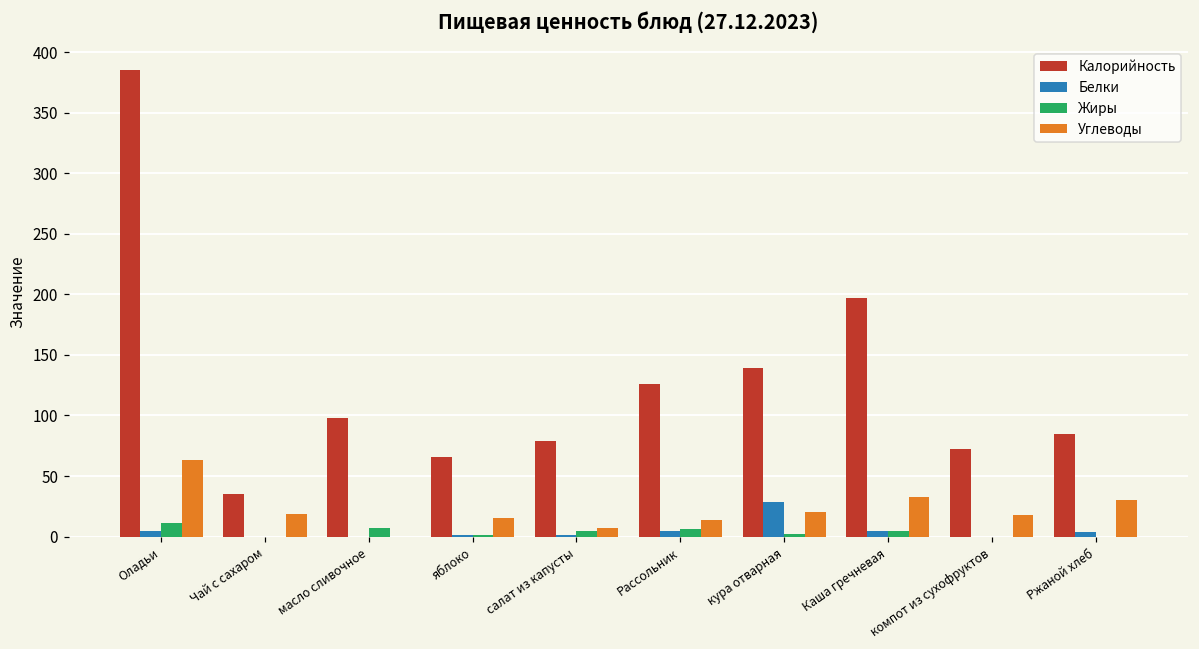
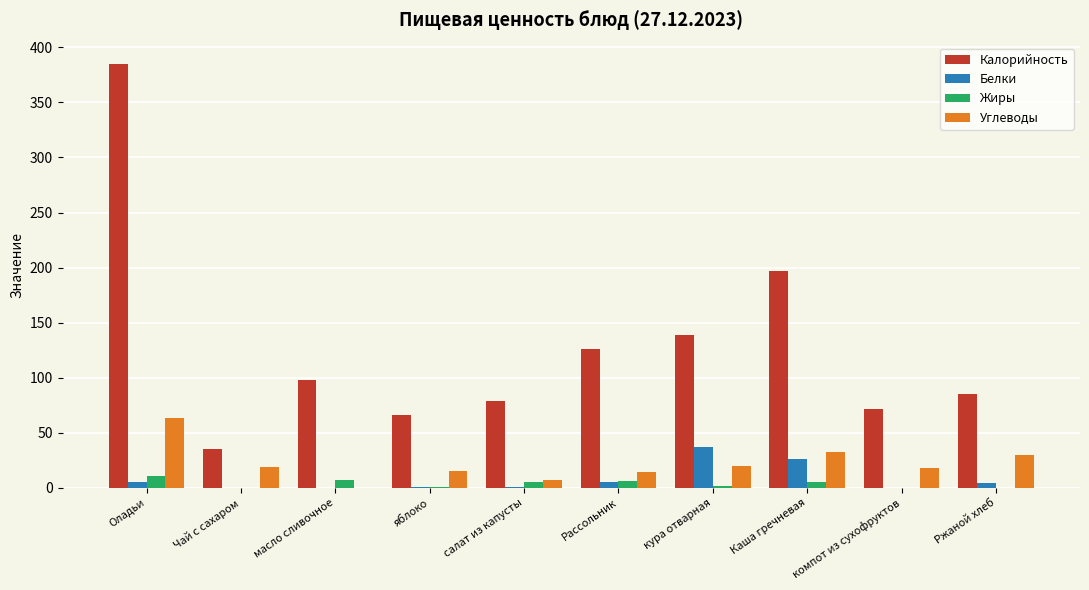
  {
    "Калорийность": {
      "Оладьи": 385,
      "Чай с сахаром": 35,
      "масло сливочное": 98,
      "яблоко": 66,
      "салат из капусты": 79,
      "Рассольник": 126,
      "кура отварная": 139,
      "Каша гречневая": 197,
      "компот из сухофруктов": 72,
      "Ржаной хлеб": 85
    },
    "Белки": {
      "Оладьи": 5,
      "Чай с сахаром": 0,
      "Рассольник": 5,
-     "кура отварная": 29,
-     "Каша гречневая": 5,
+     "кура отварная": 37,
+     "Каша гречневая": 26,
      "компот из сухофруктов": 0,
      "Ржаной хлеб": 4
    },
    "Жиры": {
      "Оладьи": 11,
      "Чай с сахаром": 0,
      "масло сливочное": 7,
      "салат из капусты": 5,
      "Рассольник": 6,
      "Каша гречневая": 5,
      "компот из сухофруктов": 0,
      "Ржаной хлеб": 0
    },
    "Углеводы": {
      "Оладьи": 63,
      "Чай с сахаром": 19,
      "масло сливочное": 0,
      "яблоко": 15,
      "салат из капусты": 7,
      "Рассольник": 14,
      "кура отварная": 20,
      "Каша гречневая": 33,
      "компот из сухофруктов": 18,
      "Ржаной хлеб": 30
    }
  }
